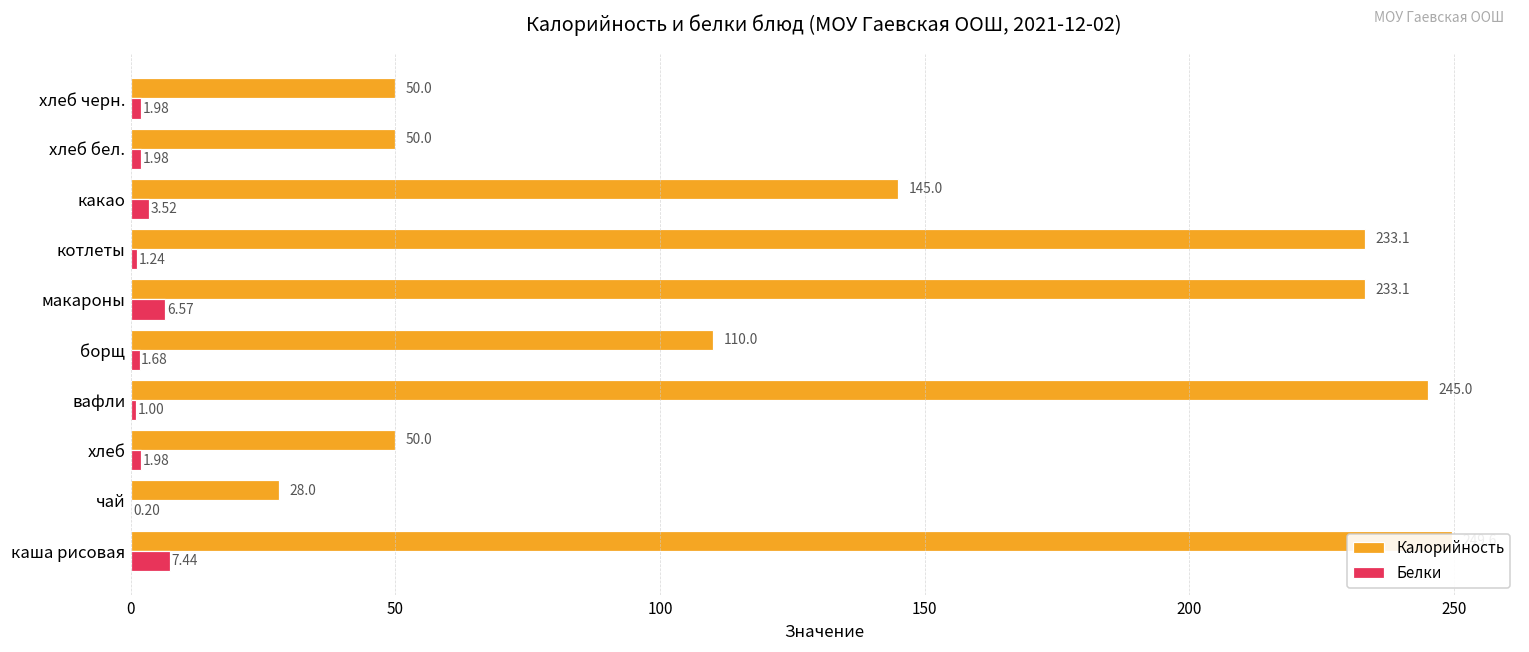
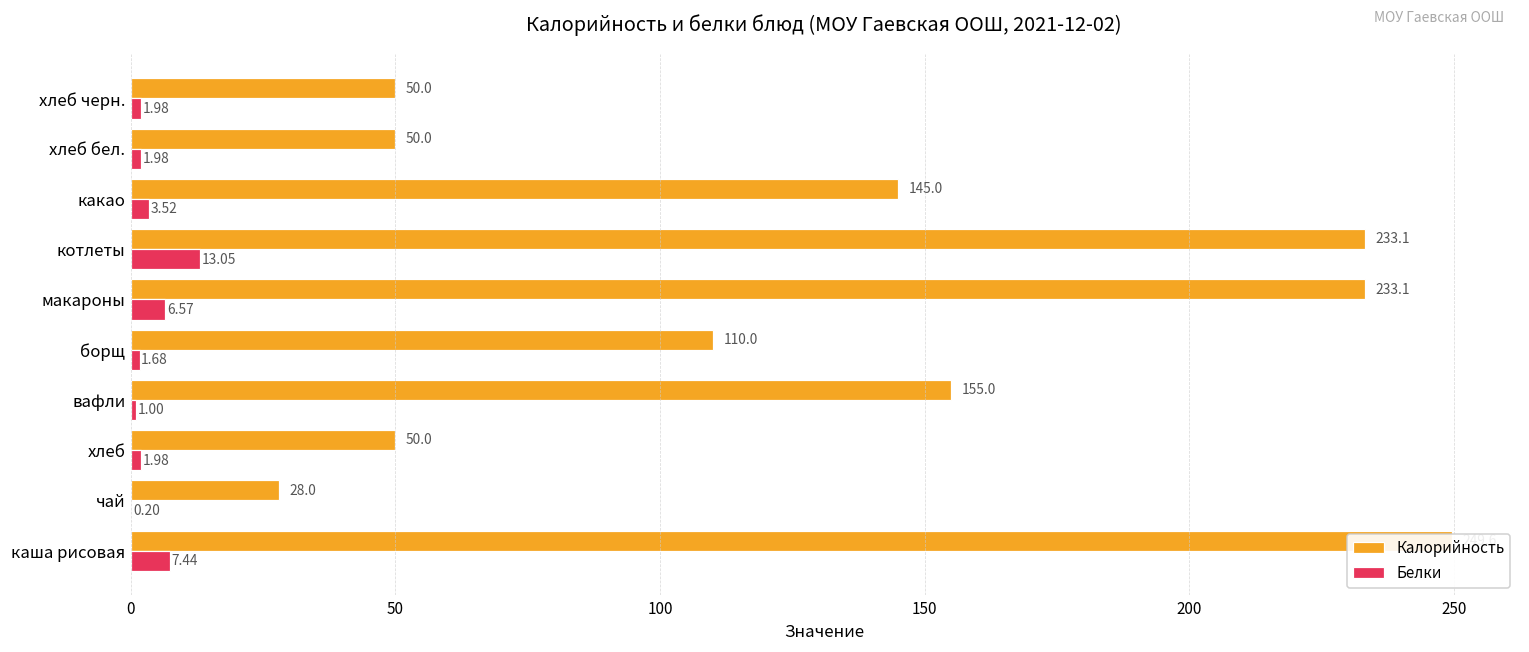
  {
    "Калорийность": {
      "хлеб черн.": 50.0,
      "хлеб бел.": 50.0,
      "какао": 145.0,
      "котлеты": 233.1,
      "макароны": 233.1,
      "борщ": 110.0,
-     "вафли": 245.0,
+     "вафли": 155.0,
      "хлеб": 50.0,
      "чай": 28.0
    },
    "Белки": {
      "хлеб черн.": 1.98,
      "хлеб бел.": 1.98,
      "какао": 3.52,
-     "котлеты": 1.24,
+     "котлеты": 13.05,
      "макароны": 6.57,
      "борщ": 1.68,
      "вафли": 1.00,
      "хлеб": 1.98,
      "чай": 0.20,
      "каша рисовая": 7.44
    }
  }
